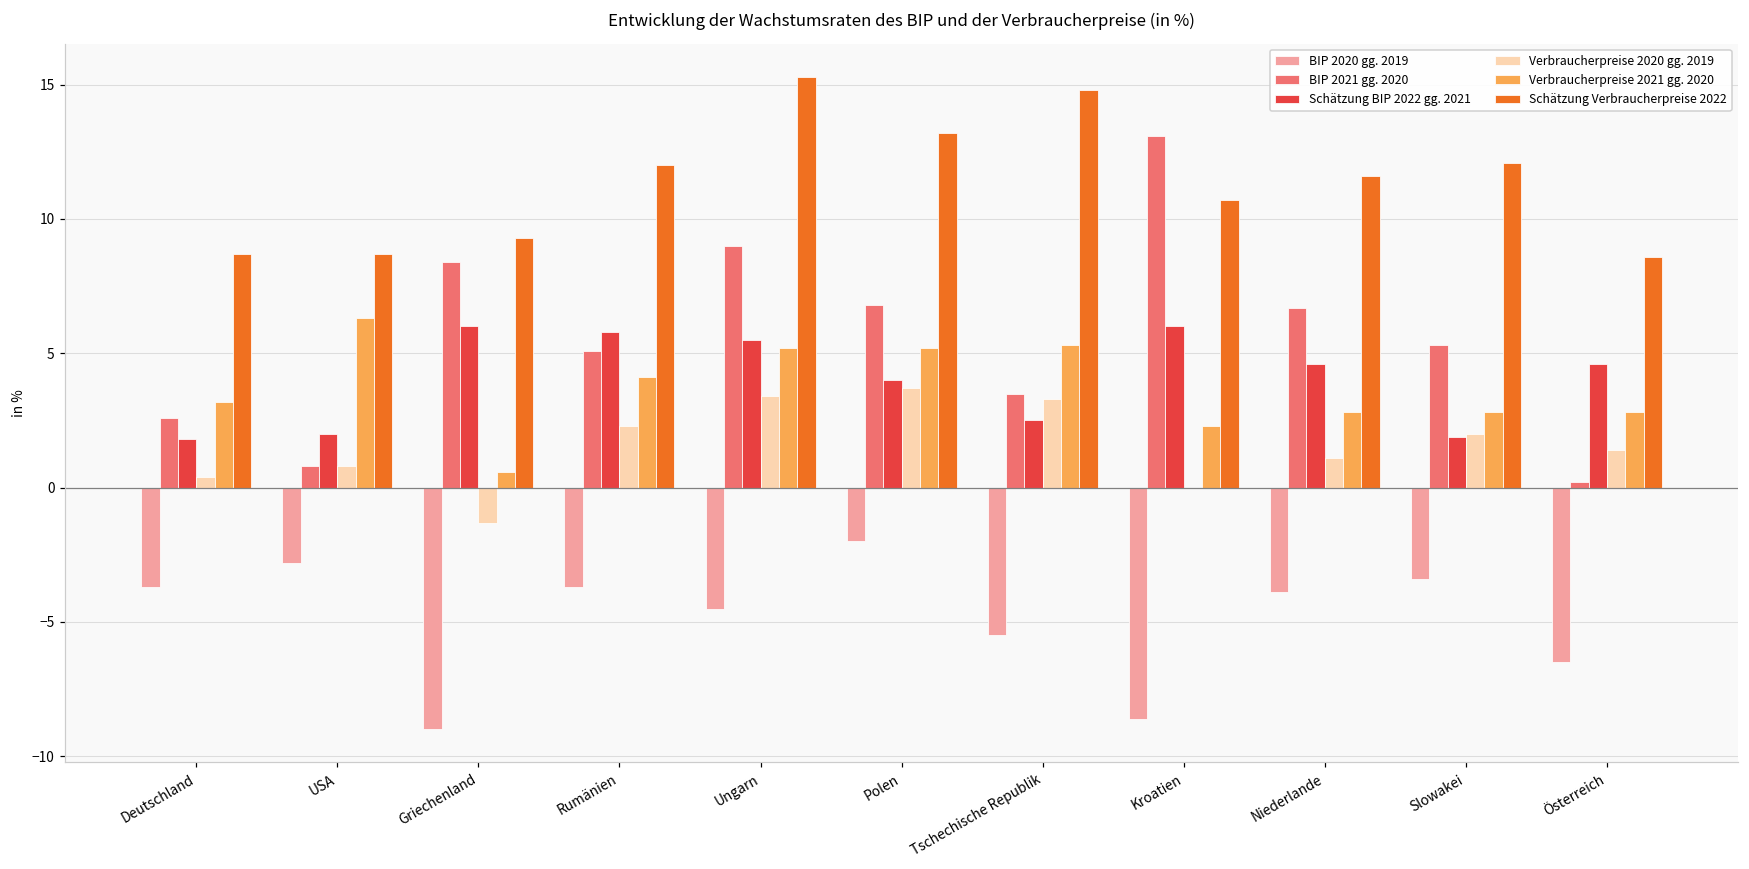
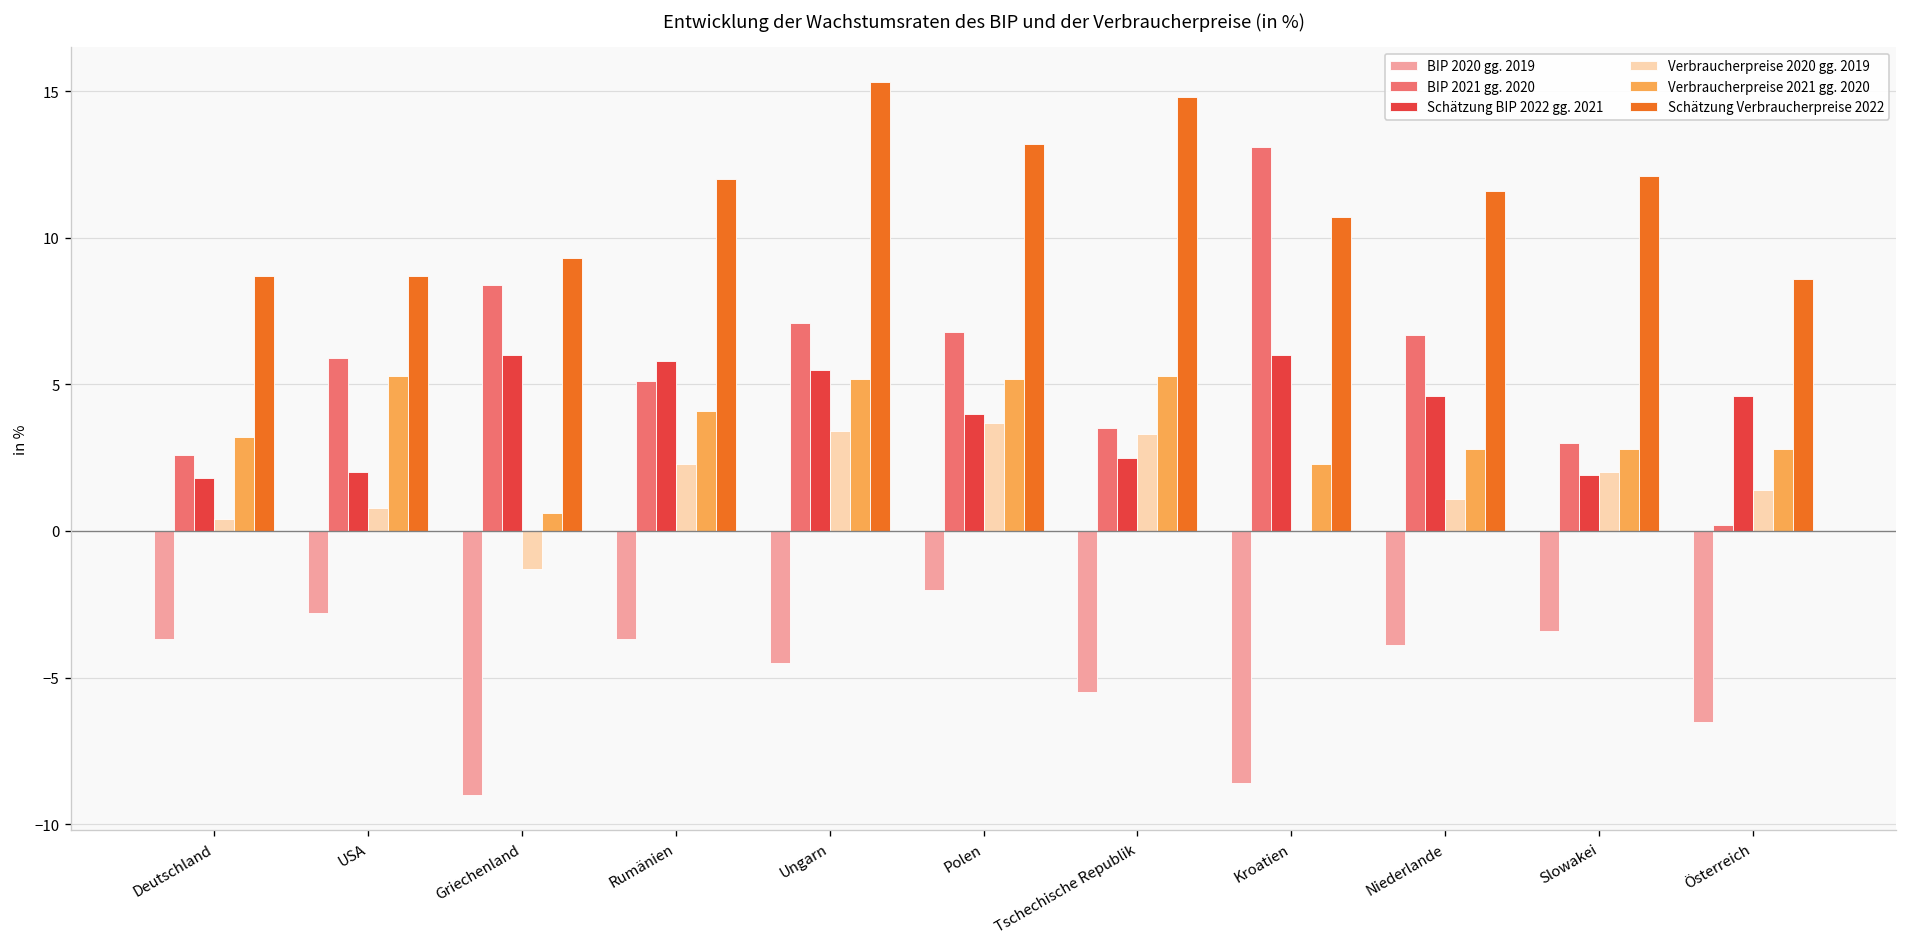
  {
    "BIP 2021 gg. 2020": {
      "Deutschland": 2.6,
-     "USA": 0.8,
+     "USA": 5.9,
      "Griechenland": 8.4,
      "Rumänien": 5.1,
-     "Ungarn": 9.0,
+     "Ungarn": 7.1,
      "Polen": 6.8,
      "Tschechische Republik": 3.5,
      "Kroatien": 13.1,
      "Niederlande": 6.7,
-     "Slowakei": 5.3,
+     "Slowakei": 3.0,
      "Österreich": 0.2
    },
    "Verbraucherpreise 2021 gg. 2020": {
      "Deutschland": 3.2,
-     "USA": 6.3,
+     "USA": 5.3,
      "Griechenland": 0.6,
      "Rumänien": 4.1,
      "Ungarn": 5.2,
      "Polen": 5.2,
      "Tschechische Republik": 5.3,
      "Kroatien": 2.3,
      "Niederlande": 2.8,
      "Slowakei": 2.8,
      "Österreich": 2.8
    }
  }
